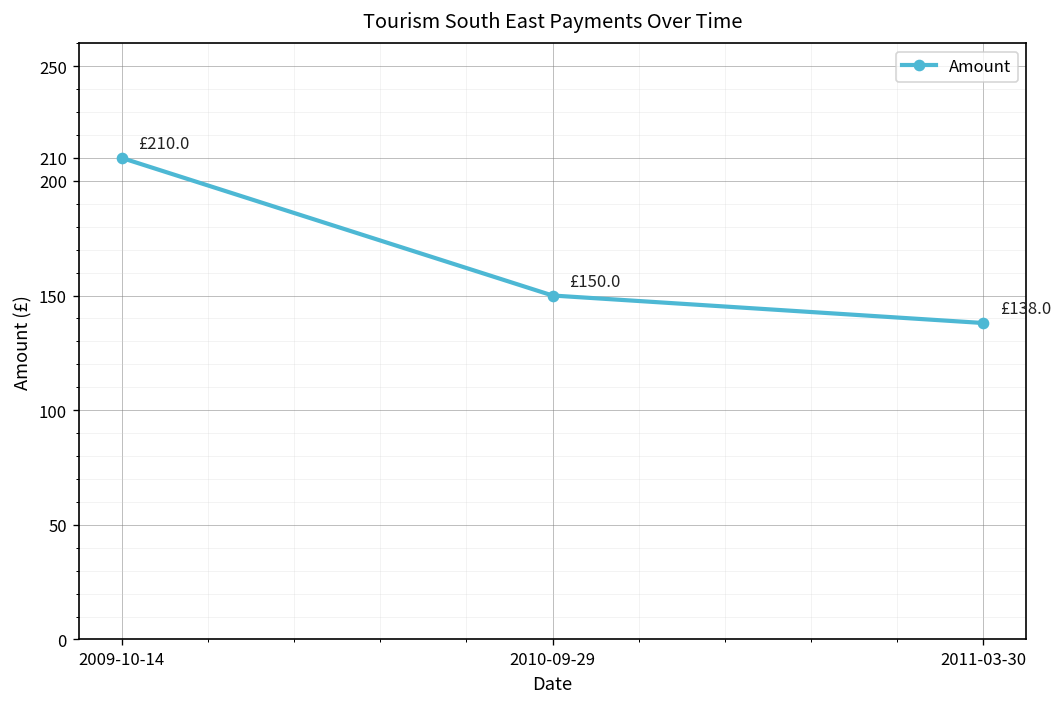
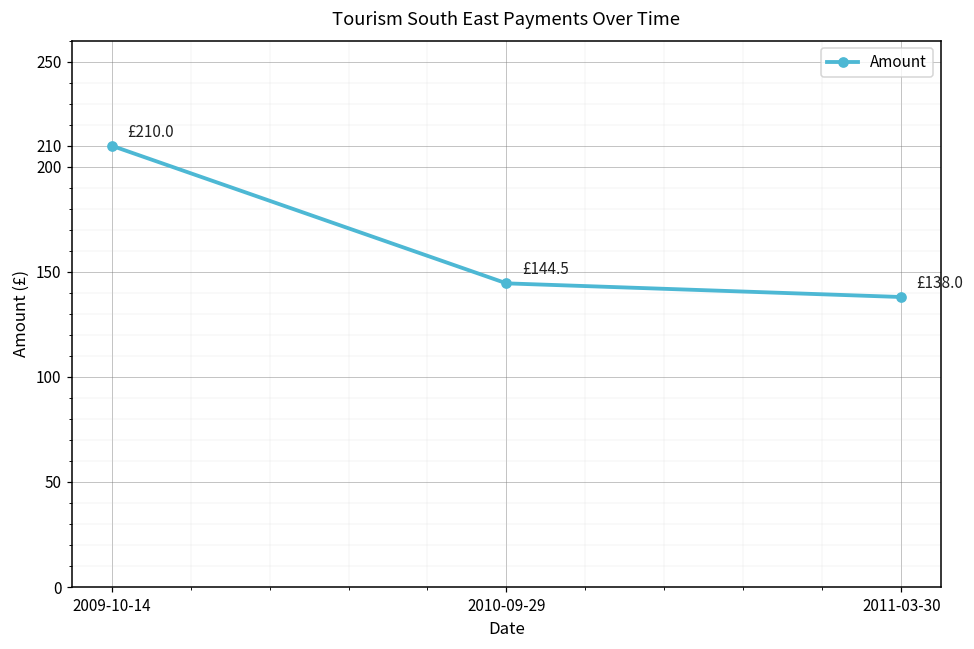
  {
    "2009-10-14": "£210.0",
-   "2010-09-29": "£150.0",
+   "2010-09-29": "£144.5",
    "2011-03-30": "£138.0"
  }
